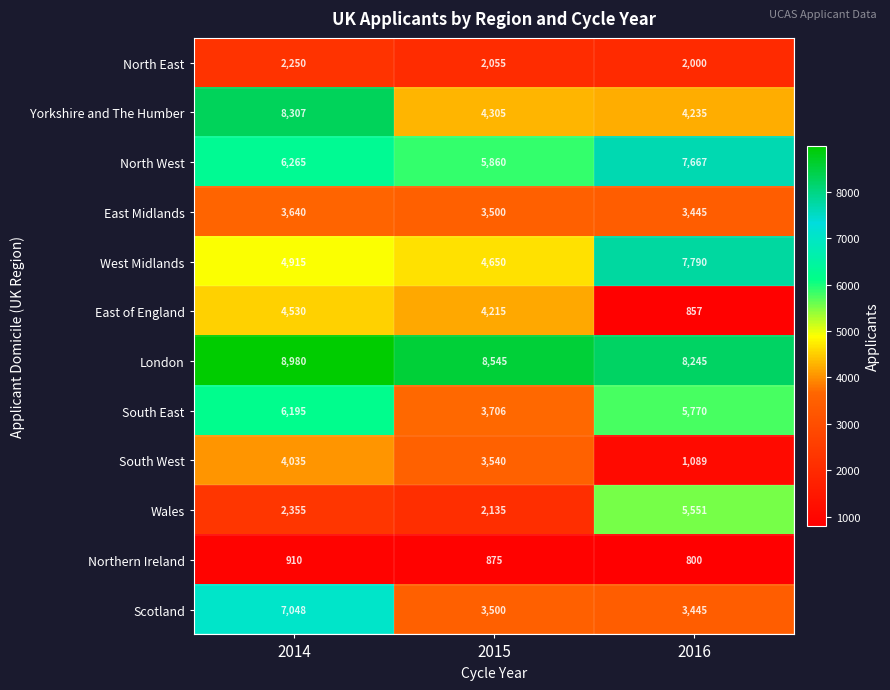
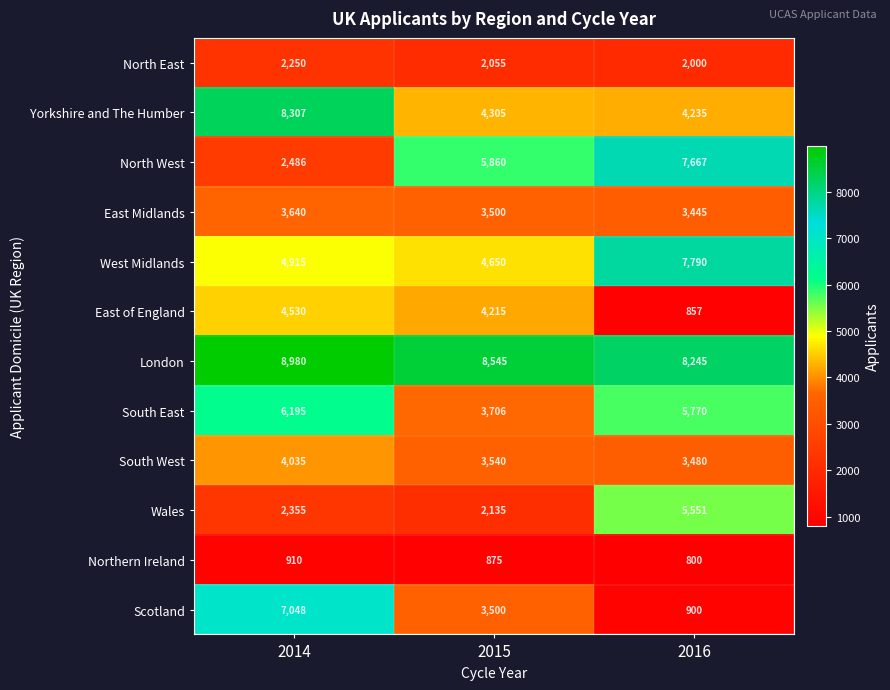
  {
    "North East": {
      "2014": "2,250",
      "2015": "2,055",
      "2016": "2,000"
    },
    "Yorkshire and The Humber": {
      "2014": "8,307",
      "2015": "4,305",
      "2016": "4,235"
    },
    "North West": {
-     "2014": "6,265",
+     "2014": "2,486",
      "2015": "5,860",
      "2016": "7,667"
    },
    "East Midlands": {
      "2014": "3,640",
      "2015": "3,500",
      "2016": "3,445"
    },
    "West Midlands": {
      "2014": "4,915",
      "2015": "4,650",
      "2016": "7,790"
    },
    "East of England": {
      "2014": "4,530",
      "2015": "4,215",
      "2016": "857"
    },
    "London": {
      "2014": "8,980",
      "2015": "8,545",
      "2016": "8,245"
    },
    "South East": {
      "2014": "6,195",
      "2015": "3,706",
      "2016": "5,770"
    },
    "South West": {
      "2014": "4,035",
      "2015": "3,540",
-     "2016": "1,089"
+     "2016": "3,480"
    },
    "Wales": {
      "2014": "2,355",
      "2015": "2,135",
      "2016": "5,551"
    },
    "Northern Ireland": {
      "2014": "910",
      "2015": "875",
      "2016": "800"
    },
    "Scotland": {
      "2014": "7,048",
      "2015": "3,500",
-     "2016": "3,445"
+     "2016": "900"
    }
  }
